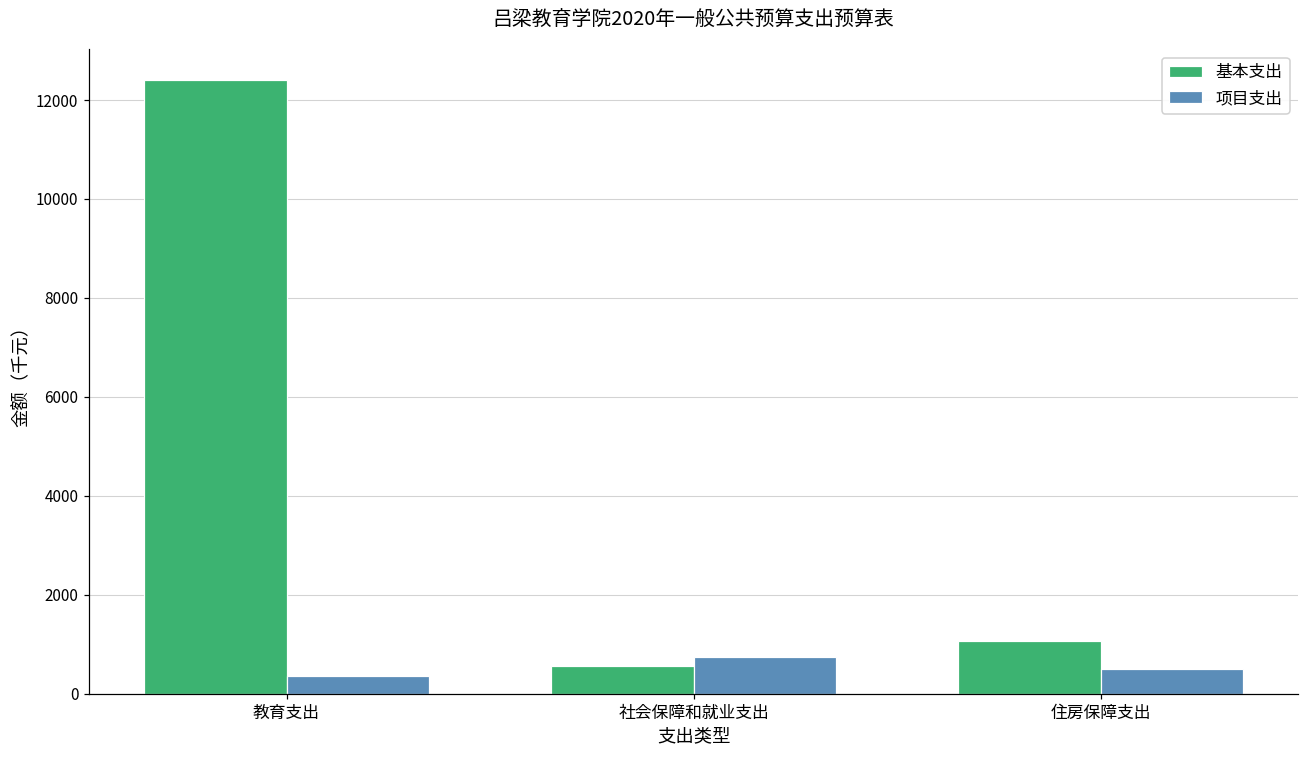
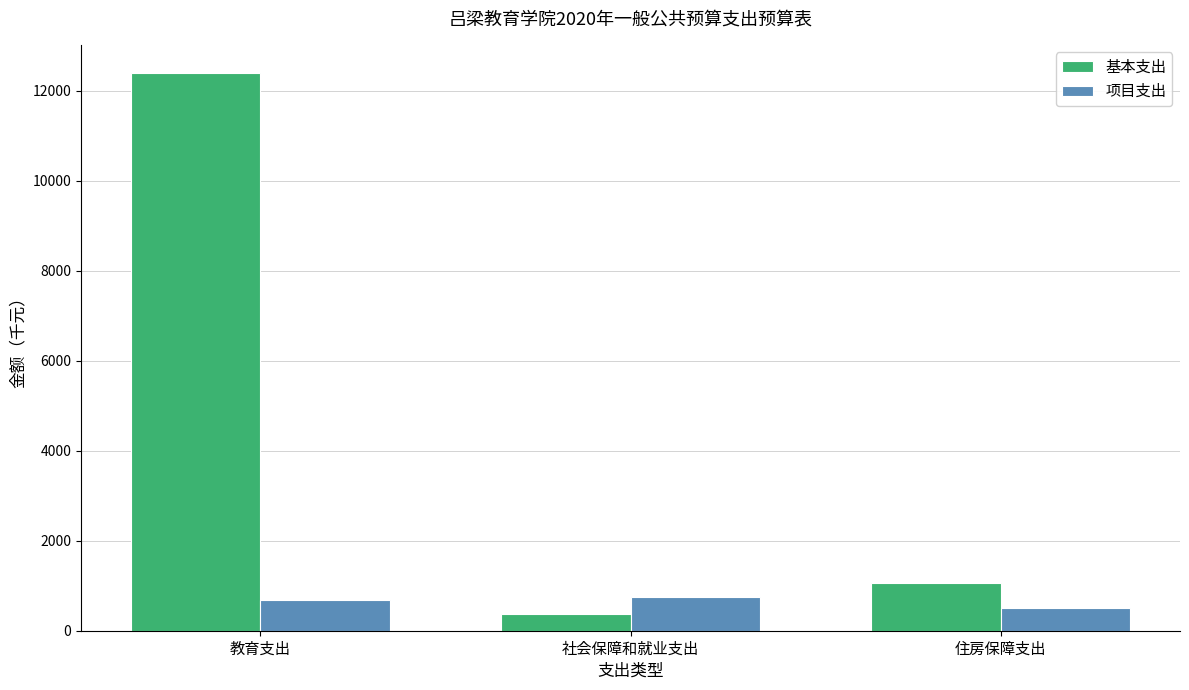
  {
    "基本支出": {
      "教育支出": 12400,
-     "社会保障和就业支出": 600,
+     "社会保障和就业支出": 400,
      "住房保障支出": 1100
    },
    "项目支出": {
-     "教育支出": 400,
+     "教育支出": 700,
      "社会保障和就业支出": 700,
      "住房保障支出": 500
    }
  }
